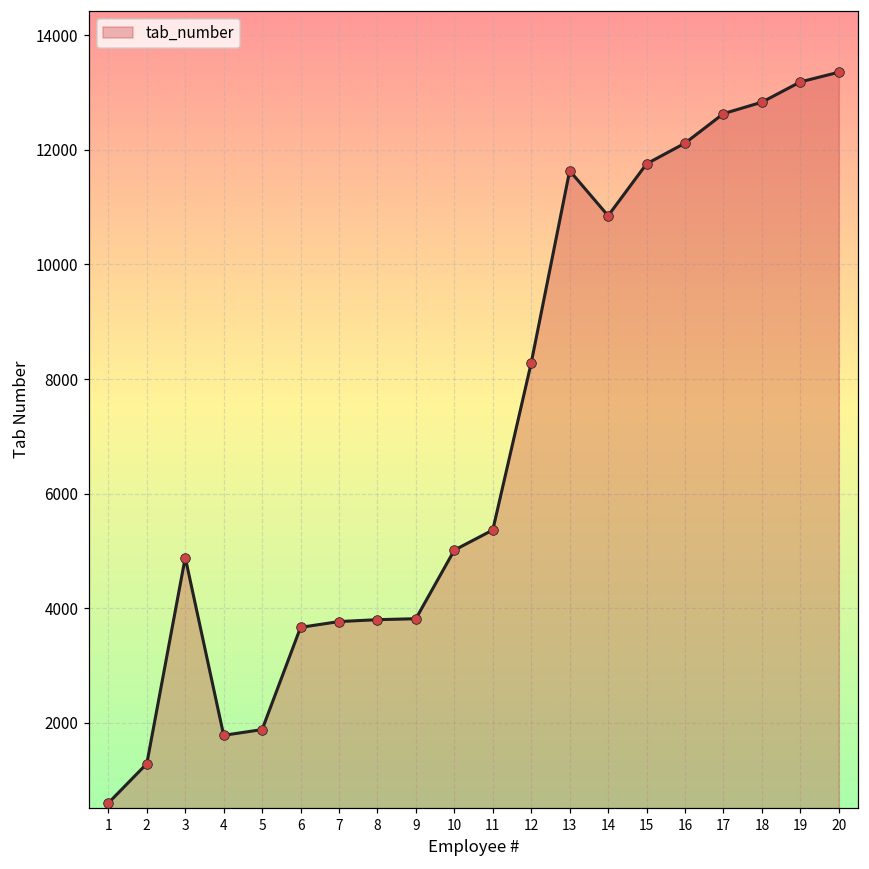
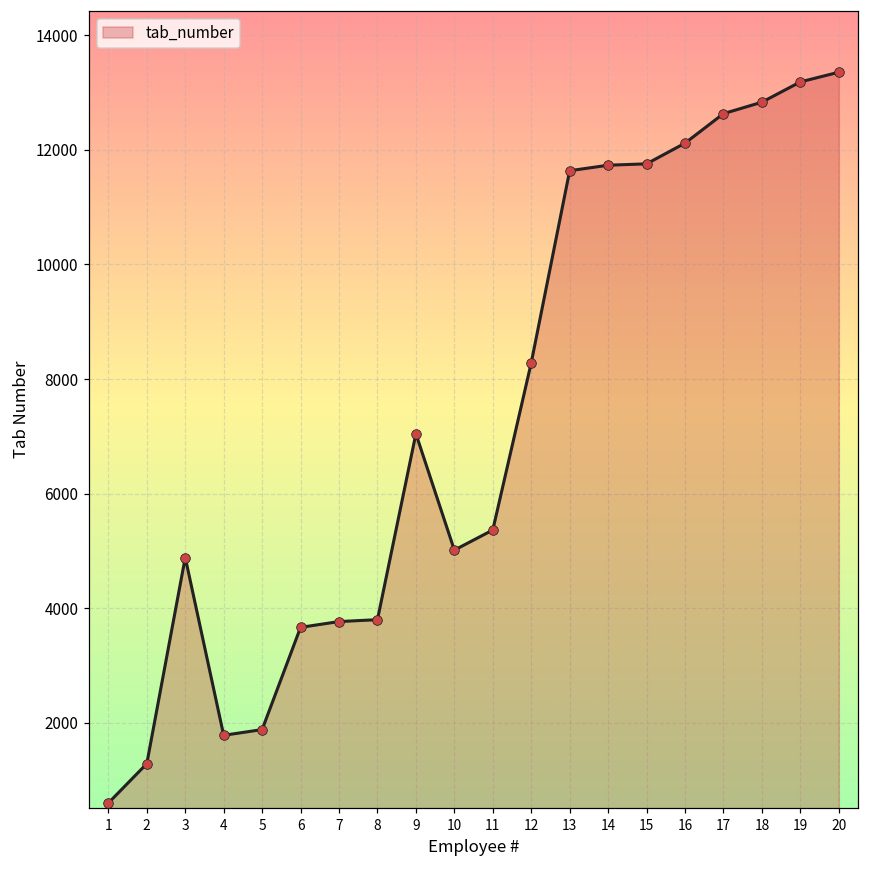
  {
    "1": 600,
    "2": 1300,
    "3": 4900,
    "4": 1800,
    "5": 1900,
    "6": 3700,
    "7": 3800,
    "8": 3800,
-   "9": 3800,
+   "9": 7000,
    "10": 5000,
    "11": 5400,
    "12": 8300,
    "13": 11600,
-   "14": 10800,
+   "14": 11700,
    "15": 11800,
    "16": 12100,
    "17": 12600,
    "18": 12800,
    "19": 13200,
    "20": 13400
  }
